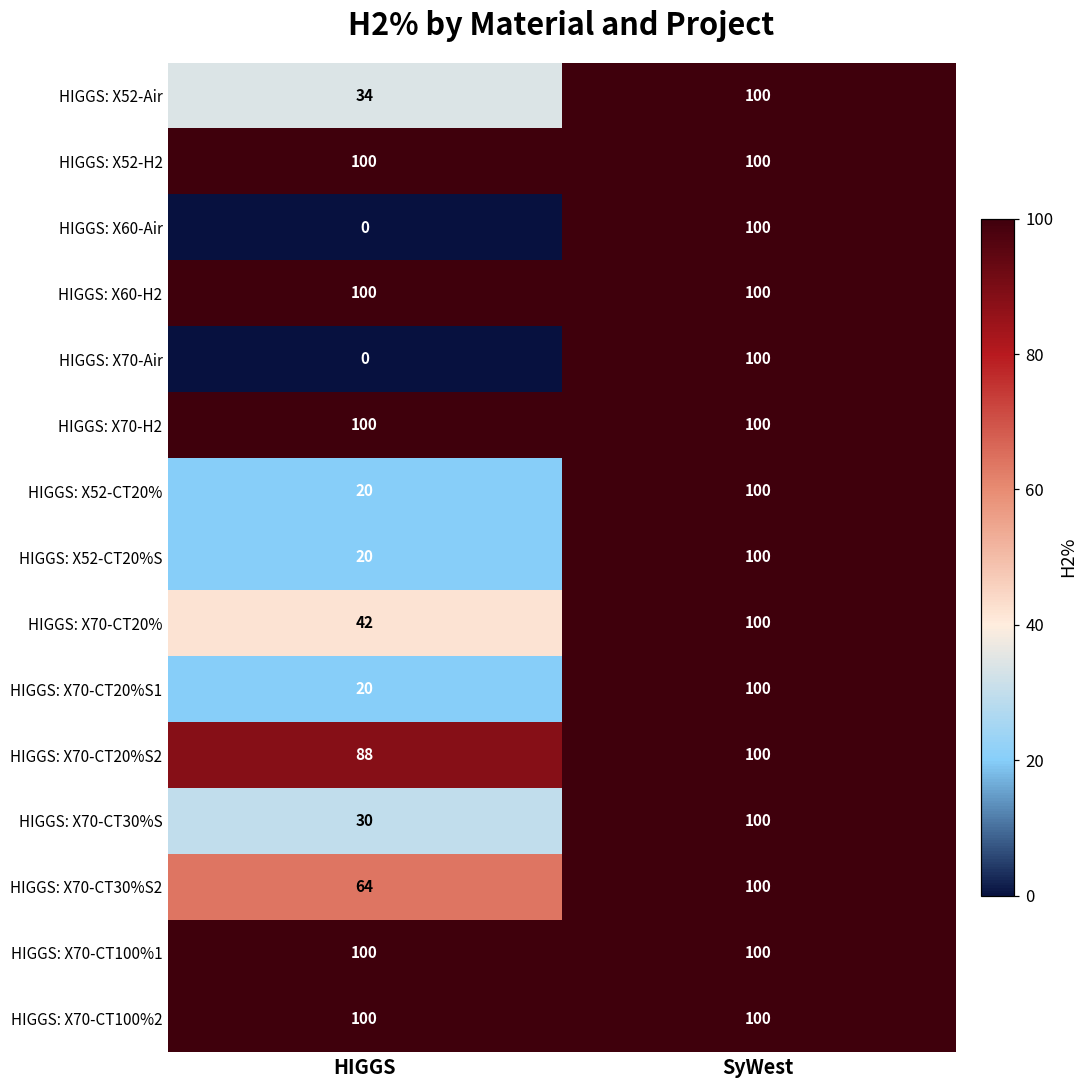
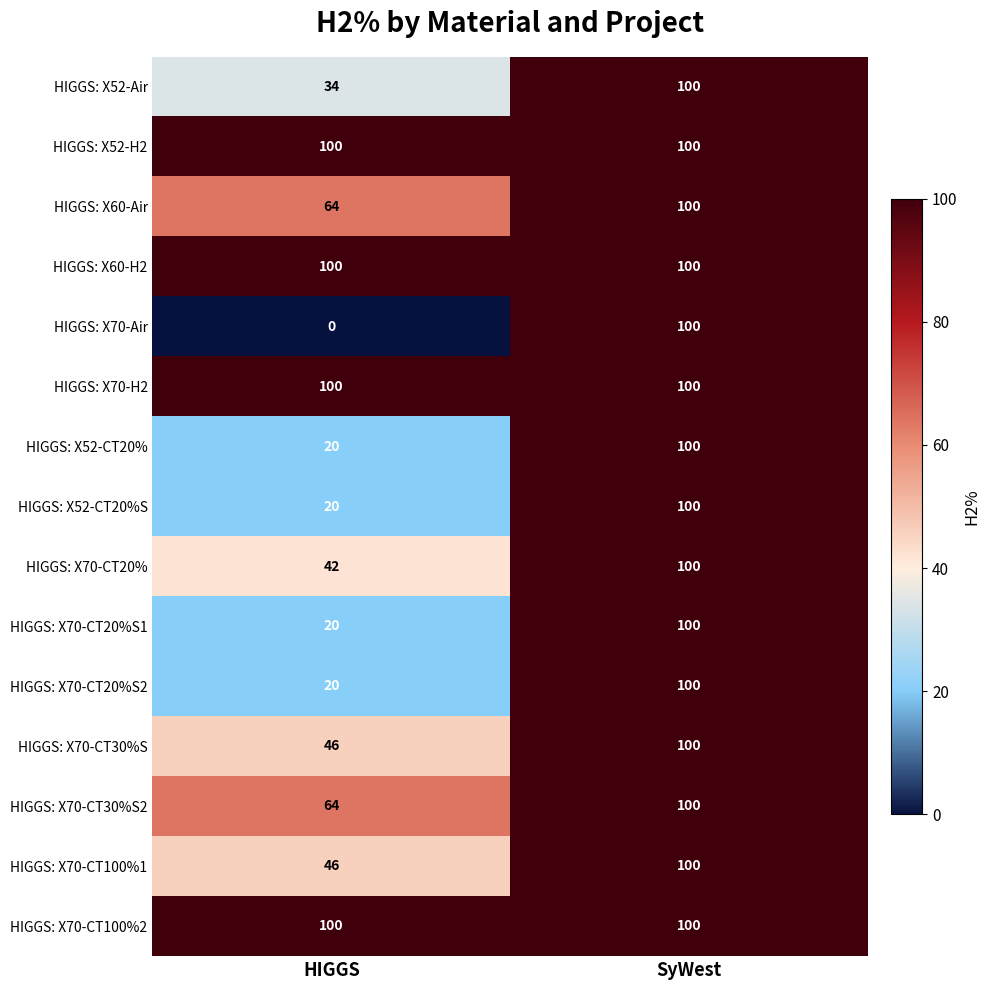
  {
    "HIGGS: X52-Air": {
      "HIGGS": 34,
      "SyWest": 100
    },
    "HIGGS: X52-H2": {
      "HIGGS": 100,
      "SyWest": 100
    },
    "HIGGS: X60-Air": {
-     "HIGGS": 0,
+     "HIGGS": 64,
      "SyWest": 100
    },
    "HIGGS: X60-H2": {
      "HIGGS": 100,
      "SyWest": 100
    },
    "HIGGS: X70-Air": {
      "HIGGS": 0,
      "SyWest": 100
    },
    "HIGGS: X70-H2": {
      "HIGGS": 100,
      "SyWest": 100
    },
    "HIGGS: X52-CT20%": {
      "HIGGS": 20,
      "SyWest": 100
    },
    "HIGGS: X52-CT20%S": {
      "HIGGS": 20,
      "SyWest": 100
    },
    "HIGGS: X70-CT20%": {
      "HIGGS": 42,
      "SyWest": 100
    },
    "HIGGS: X70-CT20%S1": {
      "HIGGS": 20,
      "SyWest": 100
    },
    "HIGGS: X70-CT20%S2": {
-     "HIGGS": 88,
+     "HIGGS": 20,
      "SyWest": 100
    },
    "HIGGS: X70-CT30%S": {
-     "HIGGS": 30,
+     "HIGGS": 46,
      "SyWest": 100
    },
    "HIGGS: X70-CT30%S2": {
      "HIGGS": 64,
      "SyWest": 100
    },
    "HIGGS: X70-CT100%1": {
-     "HIGGS": 100,
+     "HIGGS": 46,
      "SyWest": 100
    },
    "HIGGS: X70-CT100%2": {
      "HIGGS": 100,
      "SyWest": 100
    }
  }
